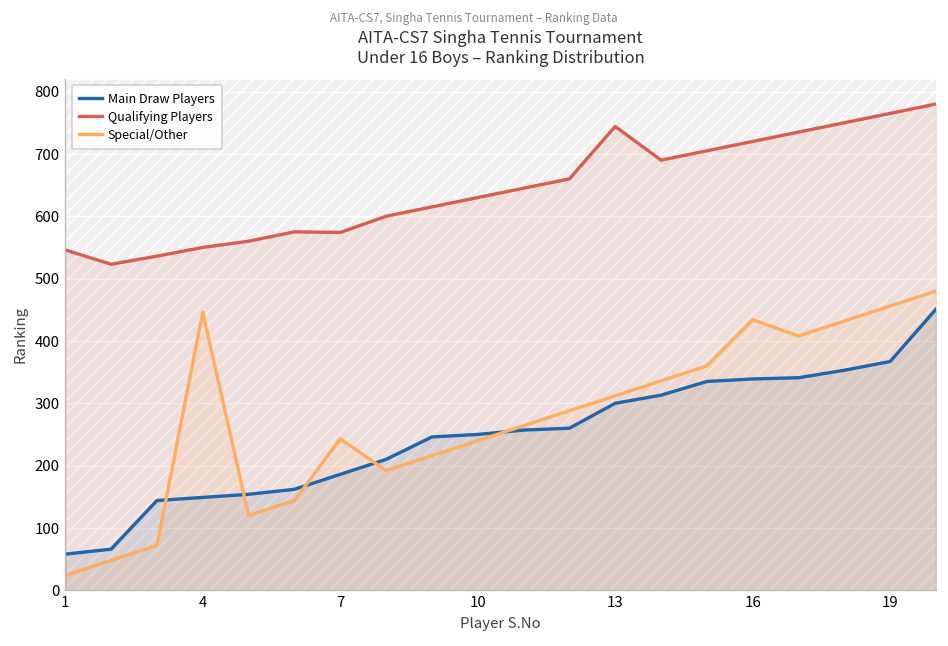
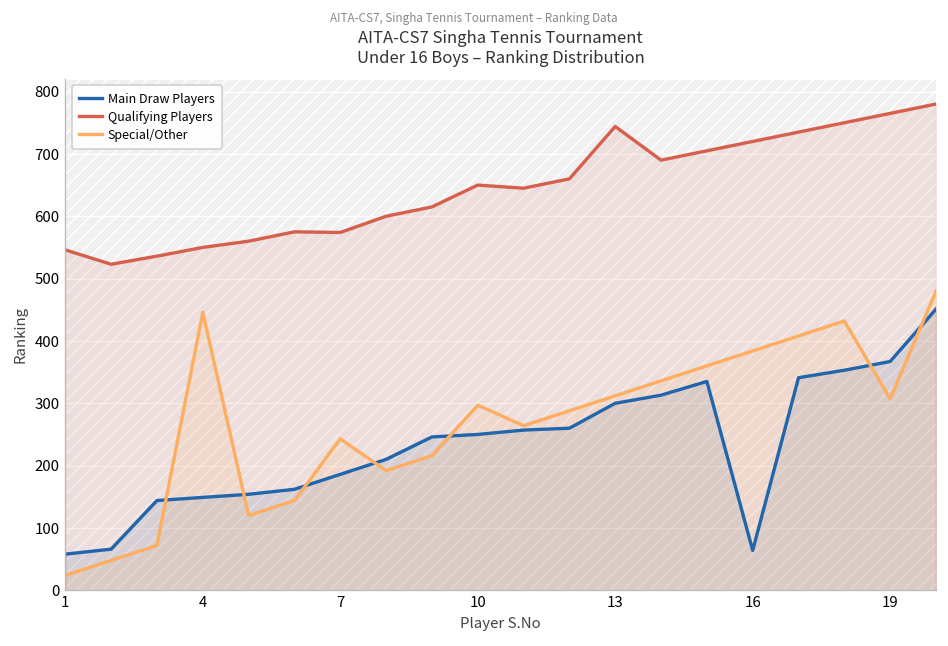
  {
    "Main Draw Players": {
      "1": 60,
      "4": 150,
      "7": 190,
      "10": 250,
      "13": 300,
-     "16": 340,
+     "16": 60,
      "19": 370
    },
    "Qualifying Players": {
      "1": 550,
      "4": 550,
      "7": 570,
-     "10": 630,
+     "10": 650,
      "13": 740,
      "16": 720,
      "19": 770
    },
    "Special/Other": {
      "1": 20,
      "4": 450,
      "7": 240,
-     "10": 240,
+     "10": 300,
      "13": 310,
-     "16": 430,
-     "19": 460
+     "16": 380,
+     "19": 310
    }
  }
